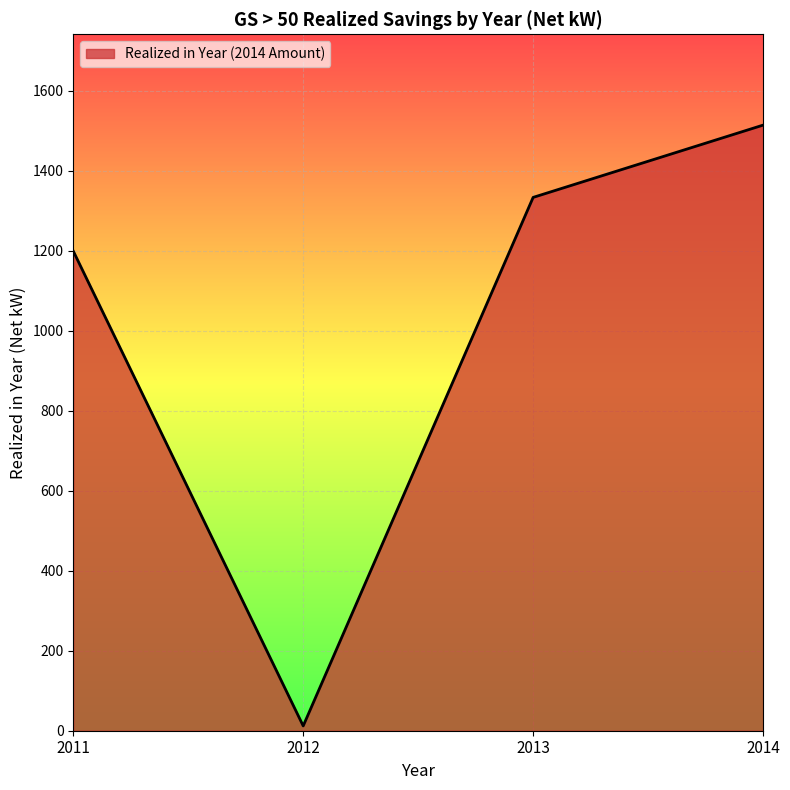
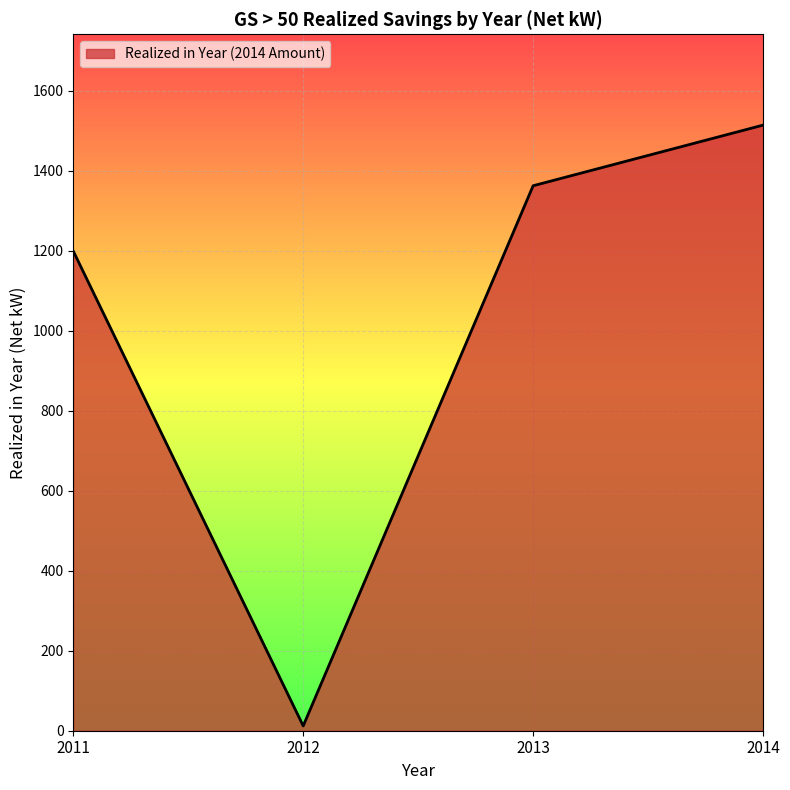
  {
    "2011": 1200,
    "2012": 10,
-   "2013": 1330,
+   "2013": 1360,
    "2014": 1510
  }
